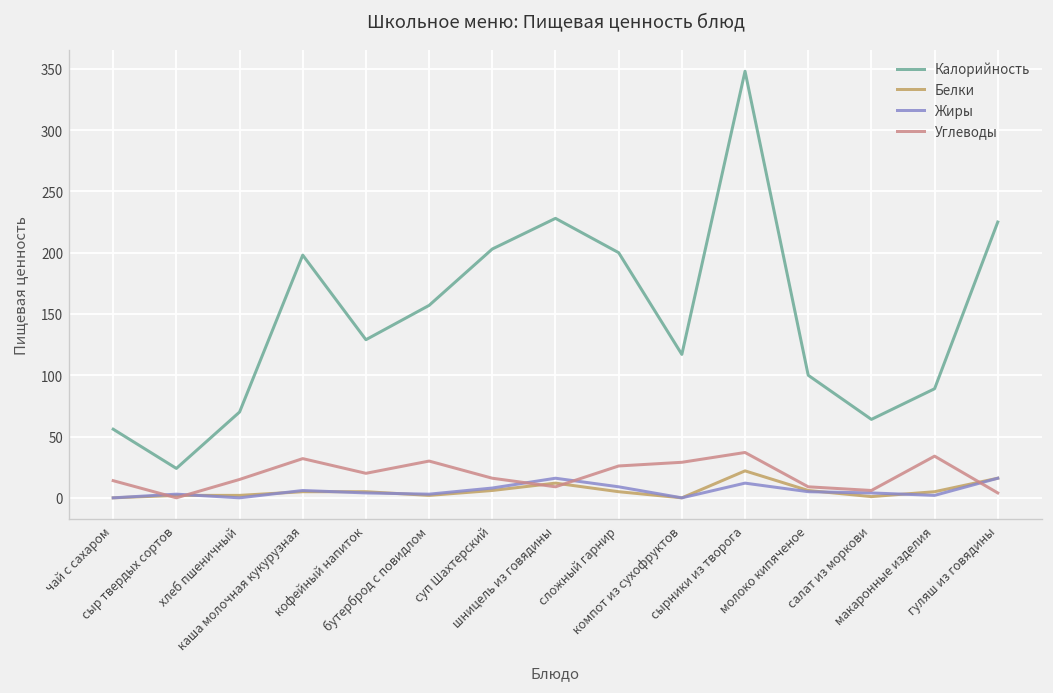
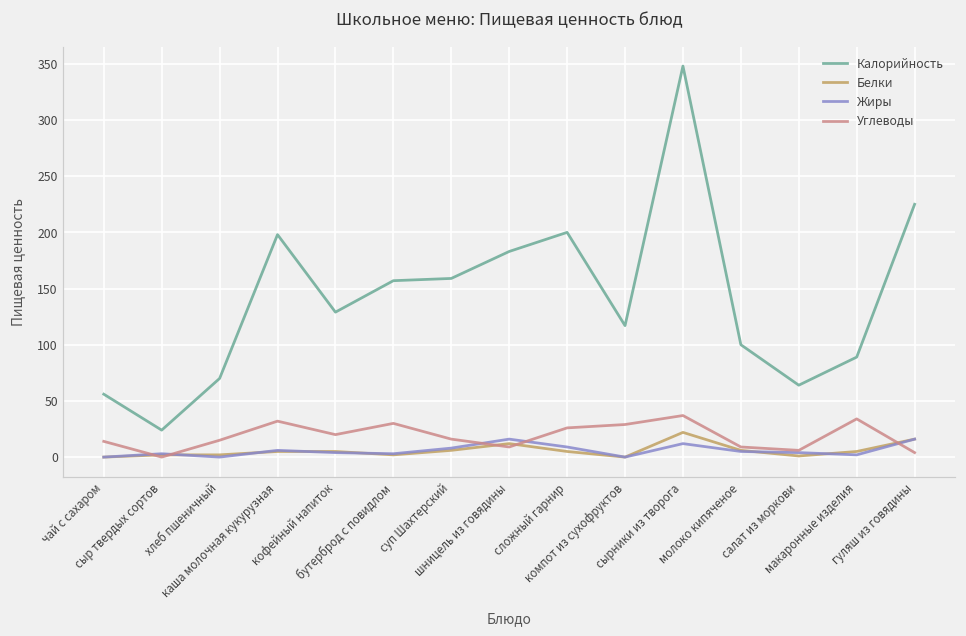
  {
    "Калорийность": {
      "чай с сахаром": 56,
      "сыр твердых сортов": 24,
      "хлеб пшеничный": 70,
      "каша молочная кукурузная": 198,
      "кофейный напиток": 129,
      "бутерброд с повидлом": 157,
-     "суп Шахтерский": 203,
-     "шницель из говядины": 228,
+     "суп Шахтерский": 159,
+     "шницель из говядины": 183,
      "сложный гарнир": 200,
      "компот из сухофруктов": 117,
      "сырники из творога": 348,
      "молоко кипяченое": 100,
      "салат из моркови": 64,
      "макаронные изделия": 89,
      "гуляш из говядины": 225
    },
    "Жиры": {
      "шницель из говядины": 16,
      "сложный гарнир": 9,
      "сырники из творога": 12,
      "макаронные изделия": 2
    }
  }
